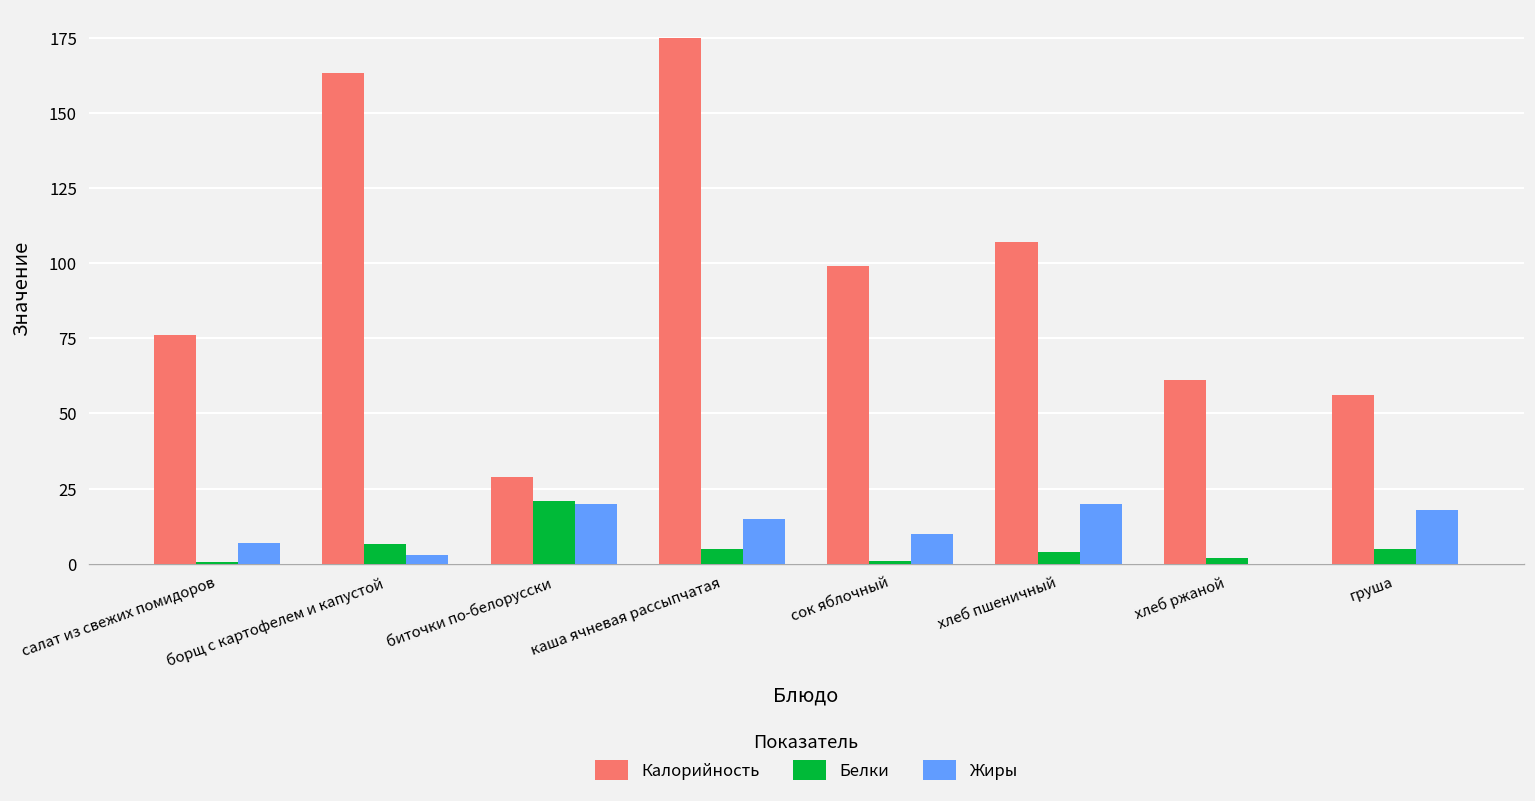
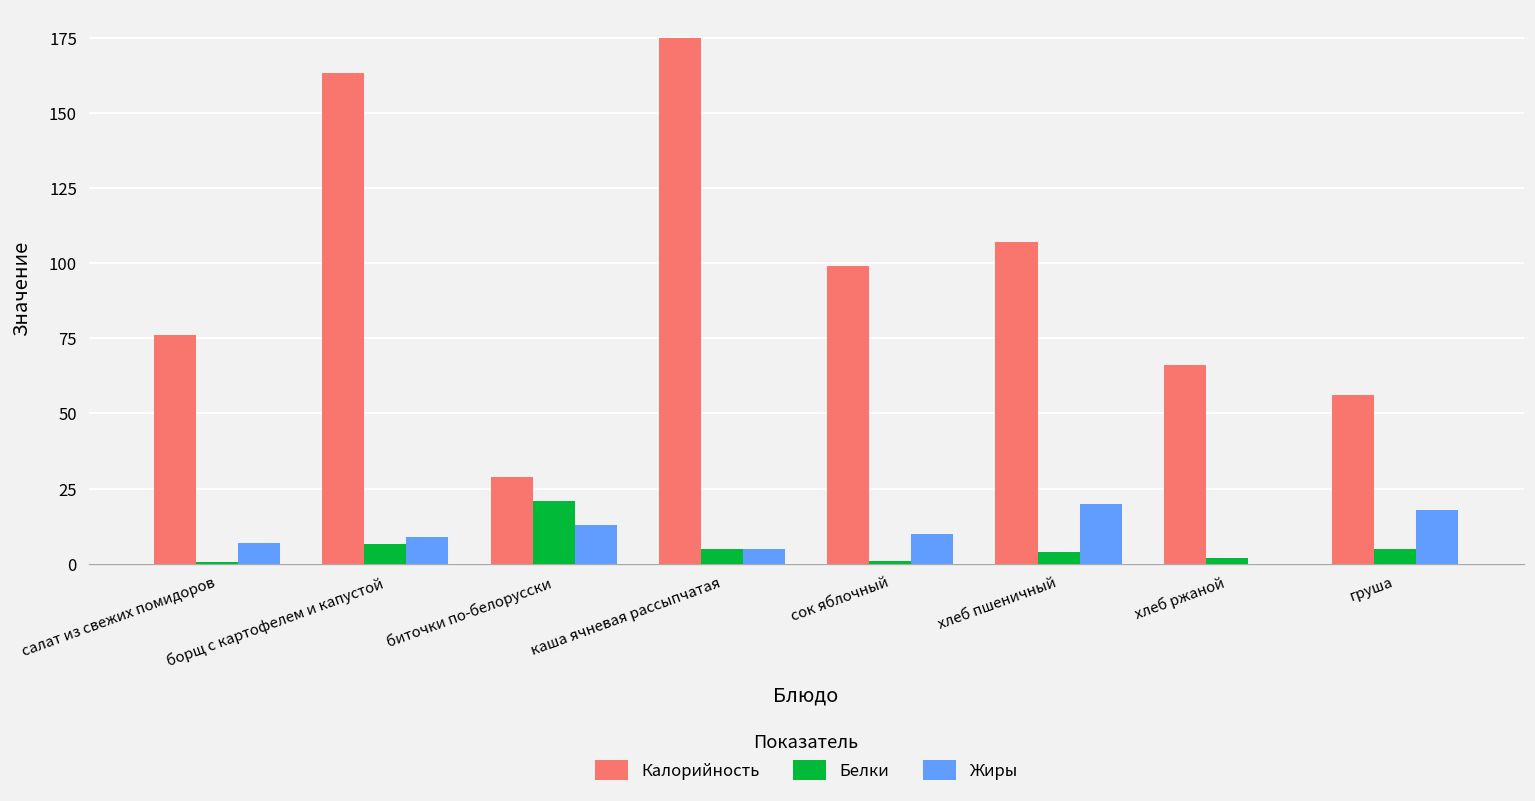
  {
    "Калорийность": {
      "салат из свежих помидоров": 76,
      "борщ с картофелем и капустой": 163,
      "биточки по-белорусски": 29,
      "каша ячневая рассыпчатая": 175,
      "сок яблочный": 99,
      "хлеб пшеничный": 107,
-     "хлеб ржаной": 61,
+     "хлеб ржаной": 66,
      "груша": 56
    },
    "Белки": {
      "борщ с картофелем и капустой": 6,
      "биточки по-белорусски": 21,
      "каша ячневая рассыпчатая": 5,
      "сок яблочный": 1,
      "хлеб пшеничный": 4,
      "хлеб ржаной": 2,
      "груша": 5
    },
    "Жиры": {
      "салат из свежих помидоров": 7,
-     "борщ с картофелем и капустой": 3,
-     "биточки по-белорусски": 20,
-     "каша ячневая рассыпчатая": 15,
+     "борщ с картофелем и капустой": 9,
+     "биточки по-белорусски": 13,
+     "каша ячневая рассыпчатая": 5,
      "сок яблочный": 10,
      "хлеб пшеничный": 20,
      "хлеб ржаной": 0,
      "груша": 18
    }
  }
